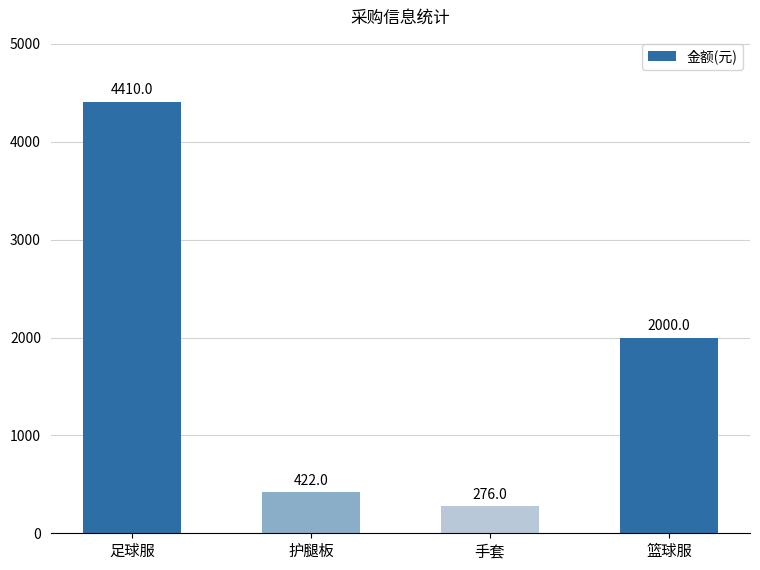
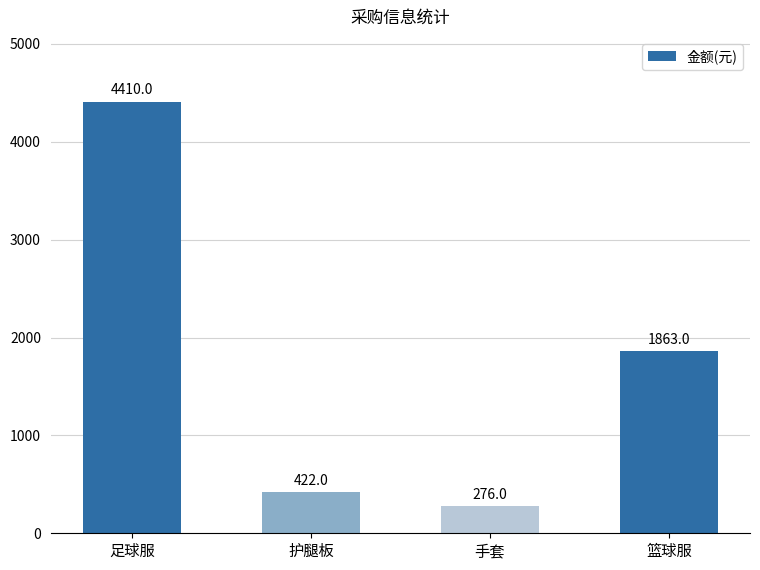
  {
    "足球服": 4410.0,
    "护腿板": 422.0,
    "手套": 276.0,
-   "篮球服": 2000.0
+   "篮球服": 1863.0
  }
